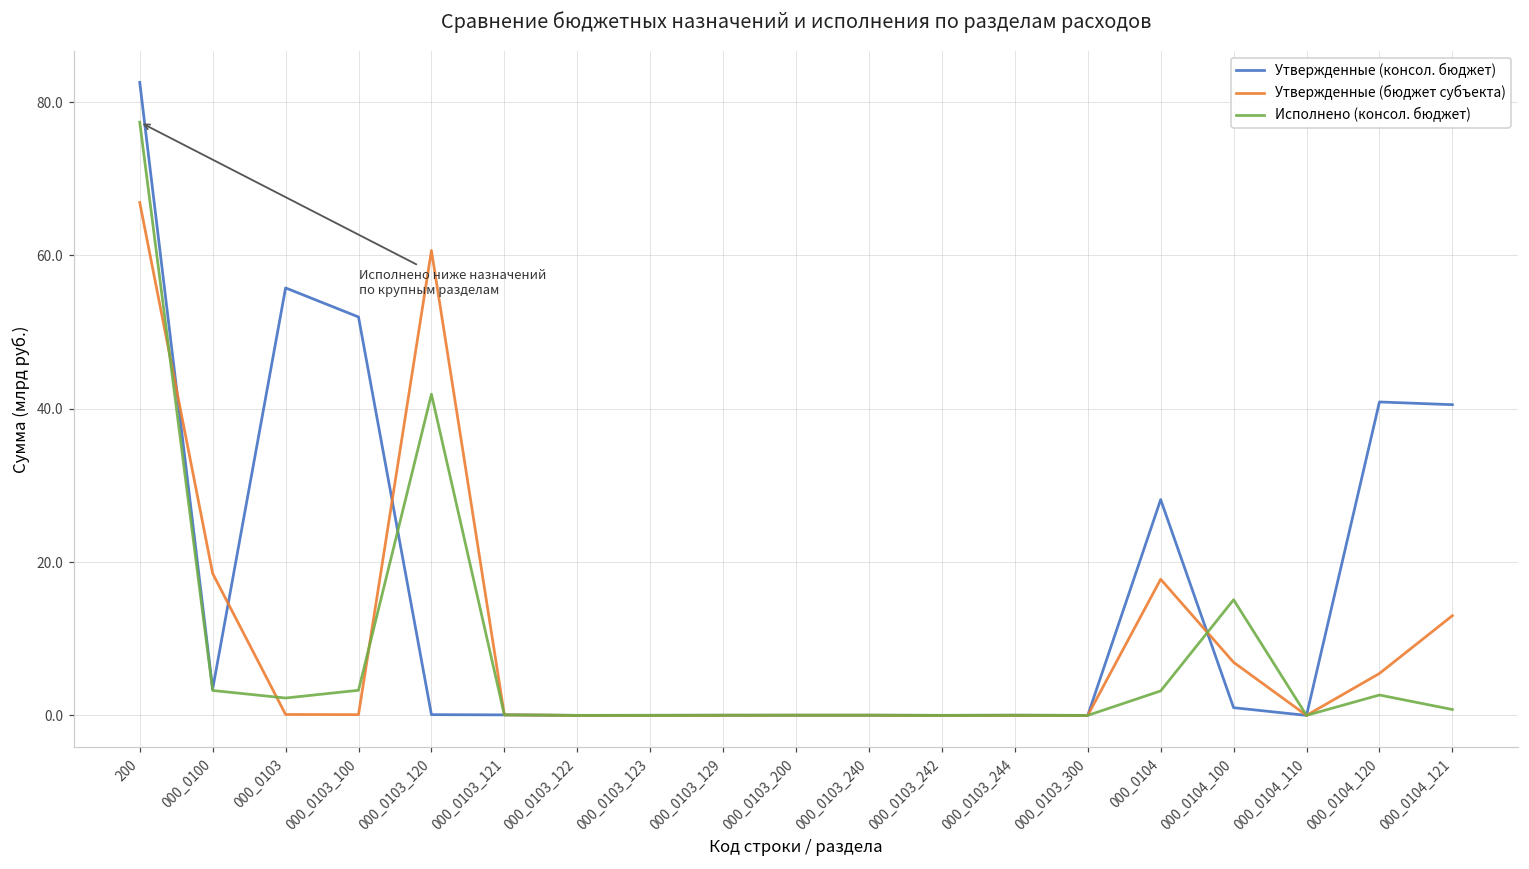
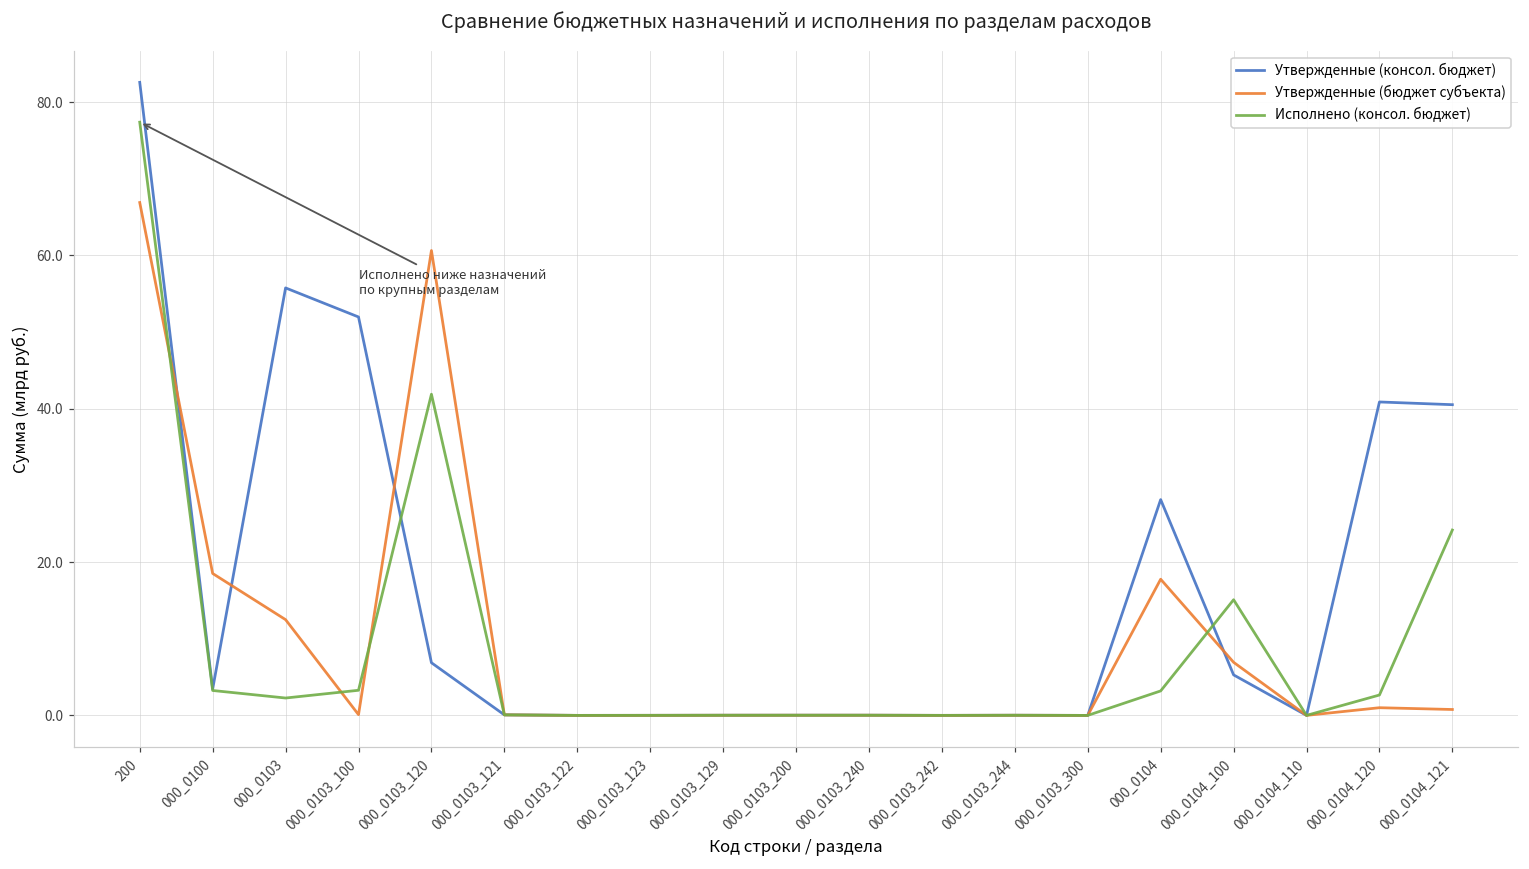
  {
    "Утвержденные (консол. бюджет)": {
      "200": 83,
      "000_0103": 56,
      "000_0103_100": 52,
-     "000_0103_120": 0,
+     "000_0103_120": 7,
      "000_0104": 28,
-     "000_0104_100": 1,
+     "000_0104_100": 5,
      "000_0104_120": 41,
      "000_0104_121": 41
    },
    "Утвержденные (бюджет субъекта)": {
      "200": 67,
      "000_0100": 19,
-     "000_0103": 0,
+     "000_0103": 12,
      "000_0103_100": 0,
      "000_0103_120": 61,
      "000_0104": 18,
      "000_0104_100": 7,
-     "000_0104_120": 5,
-     "000_0104_121": 13
+     "000_0104_120": 1,
+     "000_0104_121": 1
    },
    "Исполнено (консол. бюджет)": {
      "200": 77,
      "000_0103": 2,
      "000_0103_100": 3,
      "000_0103_120": 42,
      "000_0104": 3,
      "000_0104_100": 15,
      "000_0104_120": 3,
-     "000_0104_121": 1
+     "000_0104_121": 24
    }
  }
